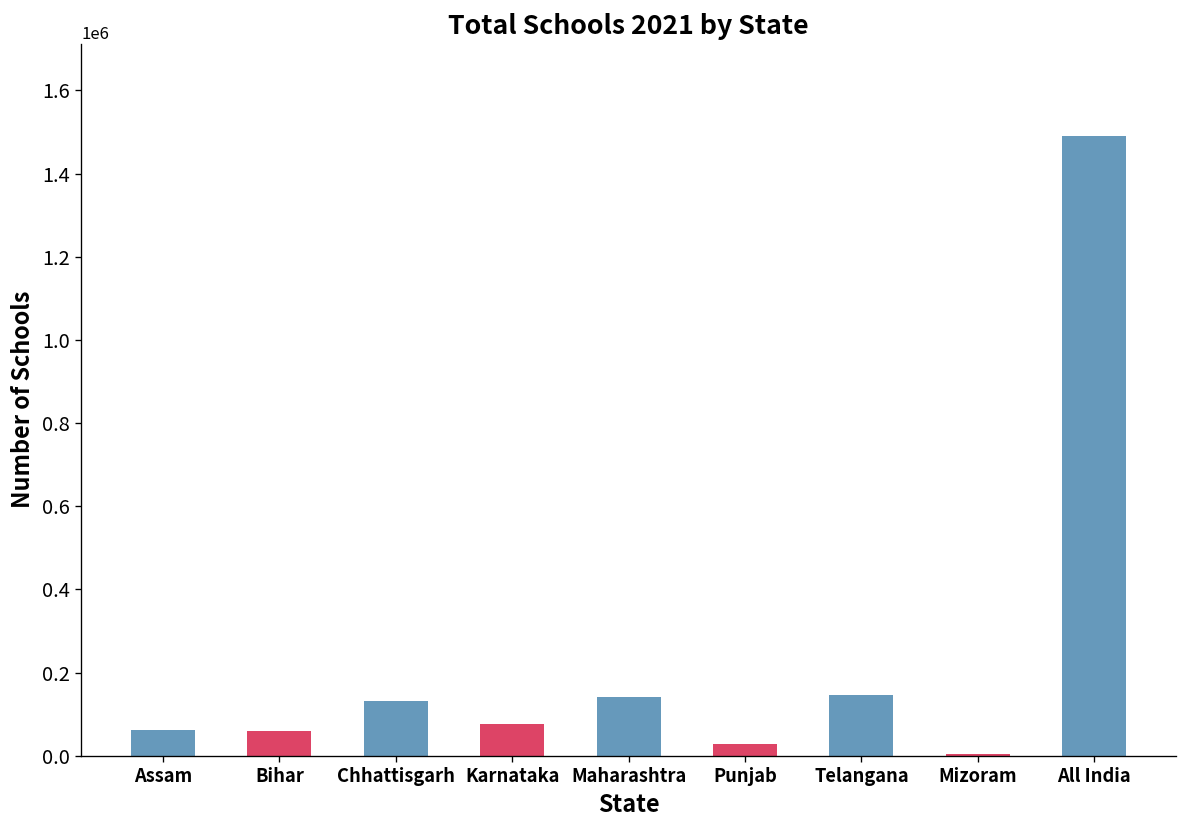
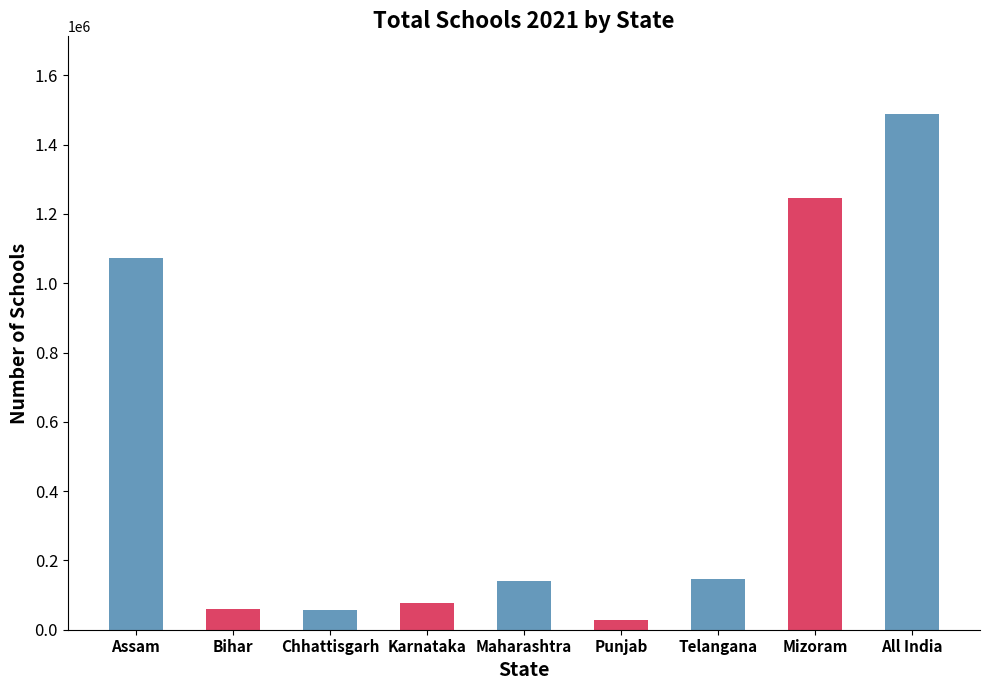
  {
-   "Assam": 60000,
+   "Assam": 1070000,
    "Bihar": 60000,
-   "Chhattisgarh": 130000,
+   "Chhattisgarh": 60000,
    "Karnataka": 80000,
    "Maharashtra": 140000,
    "Punjab": 30000,
    "Telangana": 150000,
-   "Mizoram": 0,
+   "Mizoram": 1250000,
    "All India": 1490000
  }
